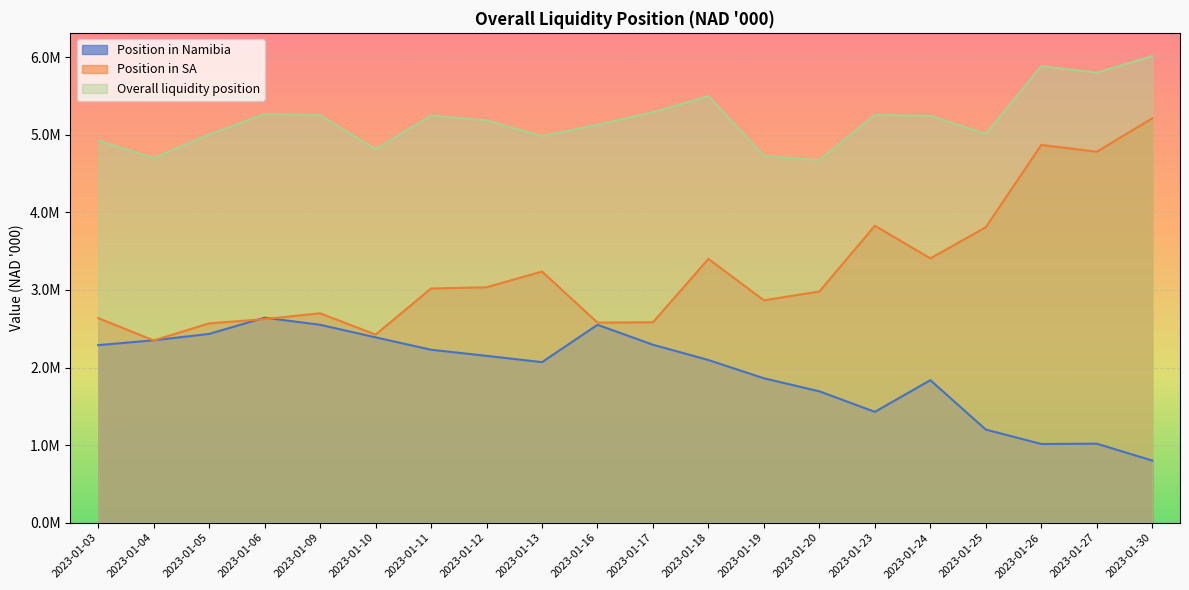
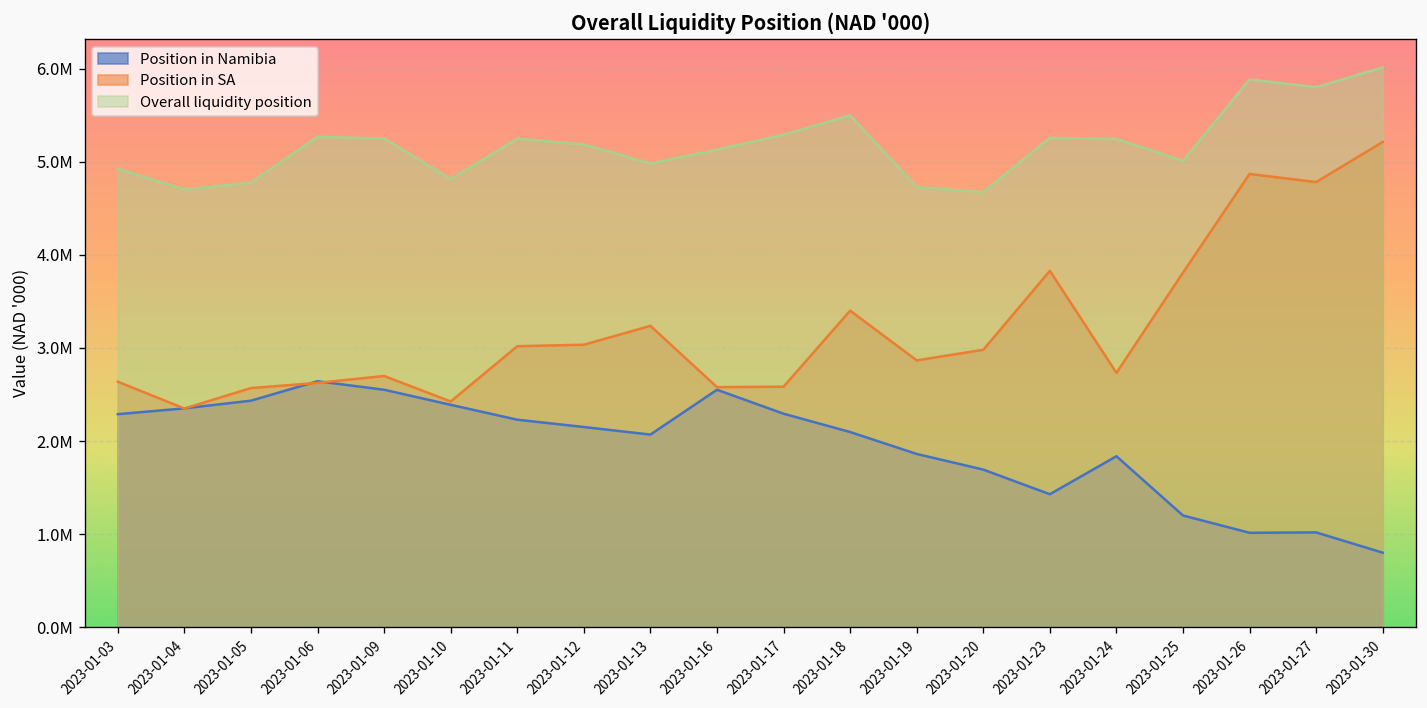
  {
    "Position in Namibia": {
      "2023-01-03": 2300000,
      "2023-01-05": 2400000,
      "2023-01-09": 2600000,
      "2023-01-10": 2400000,
      "2023-01-11": 2200000,
      "2023-01-12": 2200000,
      "2023-01-13": 2100000,
      "2023-01-17": 2300000,
      "2023-01-18": 2100000,
      "2023-01-19": 1900000,
      "2023-01-20": 1700000,
      "2023-01-23": 1400000,
      "2023-01-24": 1800000,
      "2023-01-25": 1200000,
      "2023-01-26": 1000000,
      "2023-01-27": 1000000,
      "2023-01-30": 800000
    },
    "Position in SA": {
      "2023-01-03": 2600000,
      "2023-01-05": 2600000,
      "2023-01-09": 2700000,
      "2023-01-10": 2400000,
      "2023-01-11": 3000000,
      "2023-01-12": 3000000,
      "2023-01-13": 3200000,
      "2023-01-17": 2600000,
      "2023-01-18": 3400000,
      "2023-01-19": 2900000,
      "2023-01-20": 3000000,
      "2023-01-23": 3800000,
-     "2023-01-24": 3400000,
+     "2023-01-24": 2700000,
      "2023-01-25": 3800000,
      "2023-01-26": 4900000,
      "2023-01-27": 4800000,
      "2023-01-30": 5200000
    },
    "Overall liquidity position": {
      "2023-01-03": 4900000,
      "2023-01-04": 4700000,
-     "2023-01-05": 5000000,
+     "2023-01-05": 4800000,
      "2023-01-06": 5300000,
      "2023-01-09": 5200000,
      "2023-01-10": 4800000,
      "2023-01-11": 5200000,
      "2023-01-12": 5200000,
      "2023-01-13": 5000000,
      "2023-01-16": 5100000,
      "2023-01-17": 5300000,
      "2023-01-18": 5500000,
      "2023-01-19": 4700000,
      "2023-01-20": 4700000,
      "2023-01-23": 5300000,
      "2023-01-24": 5200000,
      "2023-01-25": 5000000,
      "2023-01-26": 5900000,
      "2023-01-27": 5800000,
      "2023-01-30": 6000000
    }
  }
